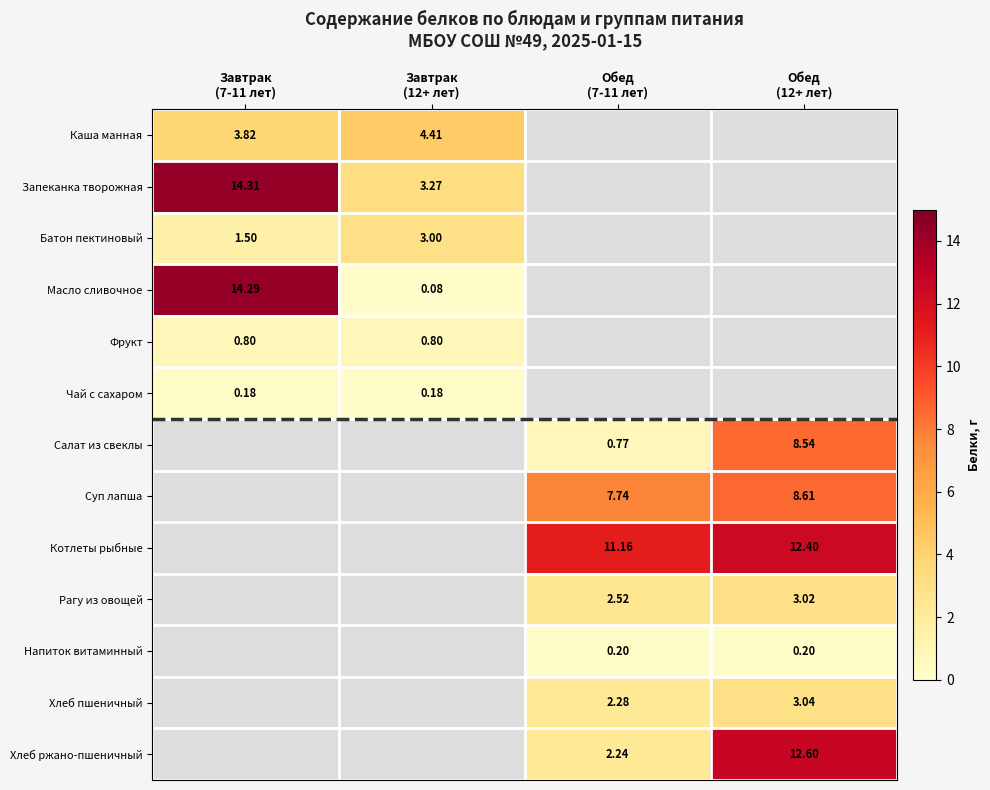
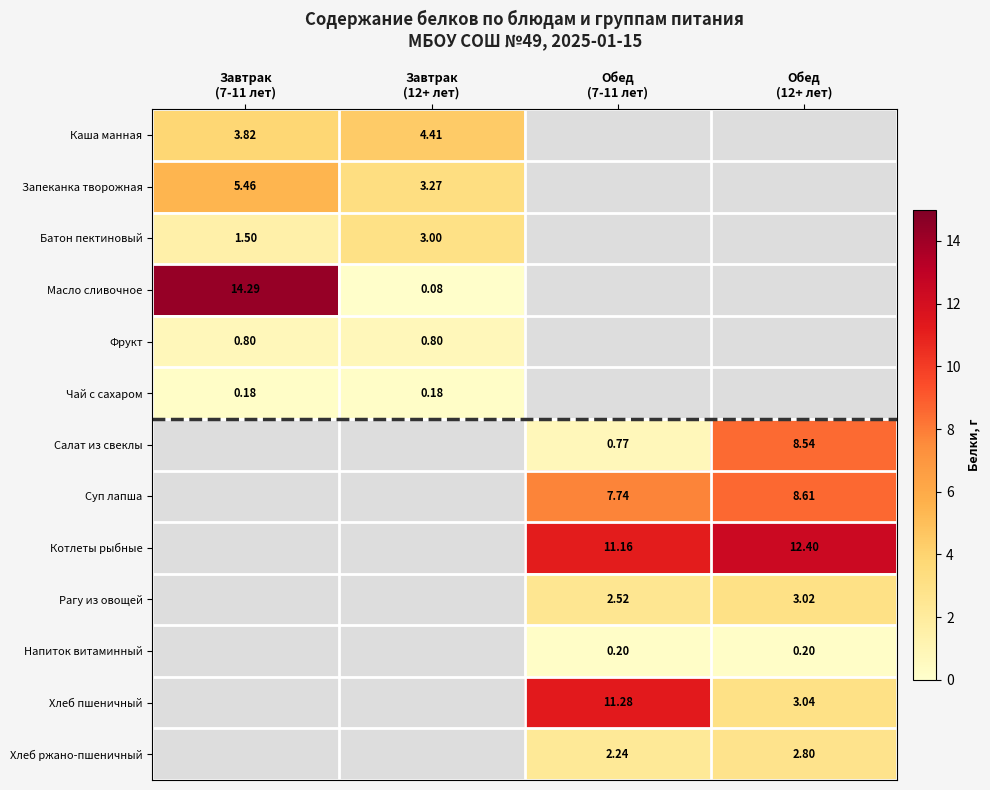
  {
    "Каша манная": {
      "Завтрак (7-11 лет)": 3.82,
      "Завтрак (12+ лет)": 4.41
    },
    "Запеканка творожная": {
-     "Завтрак (7-11 лет)": 14.31,
+     "Завтрак (7-11 лет)": 5.46,
      "Завтрак (12+ лет)": 3.27
    },
    "Батон пектиновый": {
      "Завтрак (7-11 лет)": 1.50,
      "Завтрак (12+ лет)": 3.00
    },
    "Масло сливочное": {
      "Завтрак (7-11 лет)": 14.29,
      "Завтрак (12+ лет)": 0.08
    },
    "Фрукт": {
      "Завтрак (7-11 лет)": 0.80,
      "Завтрак (12+ лет)": 0.80
    },
    "Чай с сахаром": {
      "Завтрак (7-11 лет)": 0.18,
      "Завтрак (12+ лет)": 0.18
    },
    "Салат из свеклы": {
      "Обед (7-11 лет)": 0.77,
      "Обед (12+ лет)": 8.54
    },
    "Суп лапша": {
      "Обед (7-11 лет)": 7.74,
      "Обед (12+ лет)": 8.61
    },
    "Котлеты рыбные": {
      "Обед (7-11 лет)": 11.16,
      "Обед (12+ лет)": 12.40
    },
    "Рагу из овощей": {
      "Обед (7-11 лет)": 2.52,
      "Обед (12+ лет)": 3.02
    },
    "Напиток витаминный": {
      "Обед (7-11 лет)": 0.20,
      "Обед (12+ лет)": 0.20
    },
    "Хлеб пшеничный": {
-     "Обед (7-11 лет)": 2.28,
+     "Обед (7-11 лет)": 11.28,
      "Обед (12+ лет)": 3.04
    },
    "Хлеб ржано-пшеничный": {
      "Обед (7-11 лет)": 2.24,
-     "Обед (12+ лет)": 12.60
+     "Обед (12+ лет)": 2.80
    }
  }
